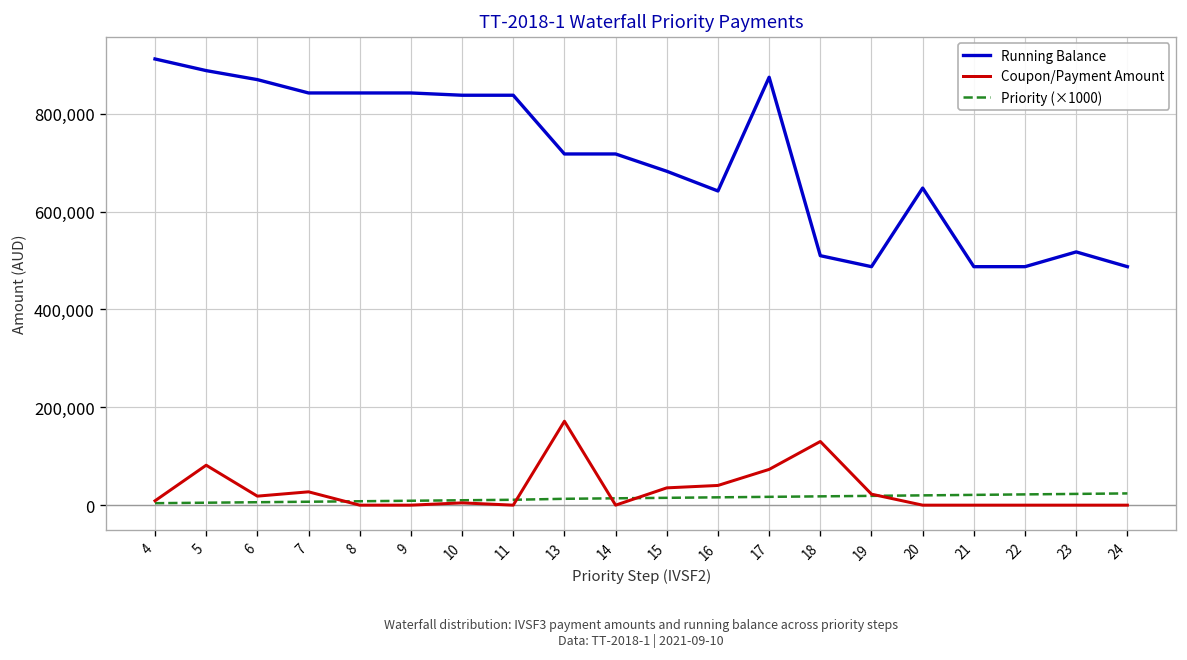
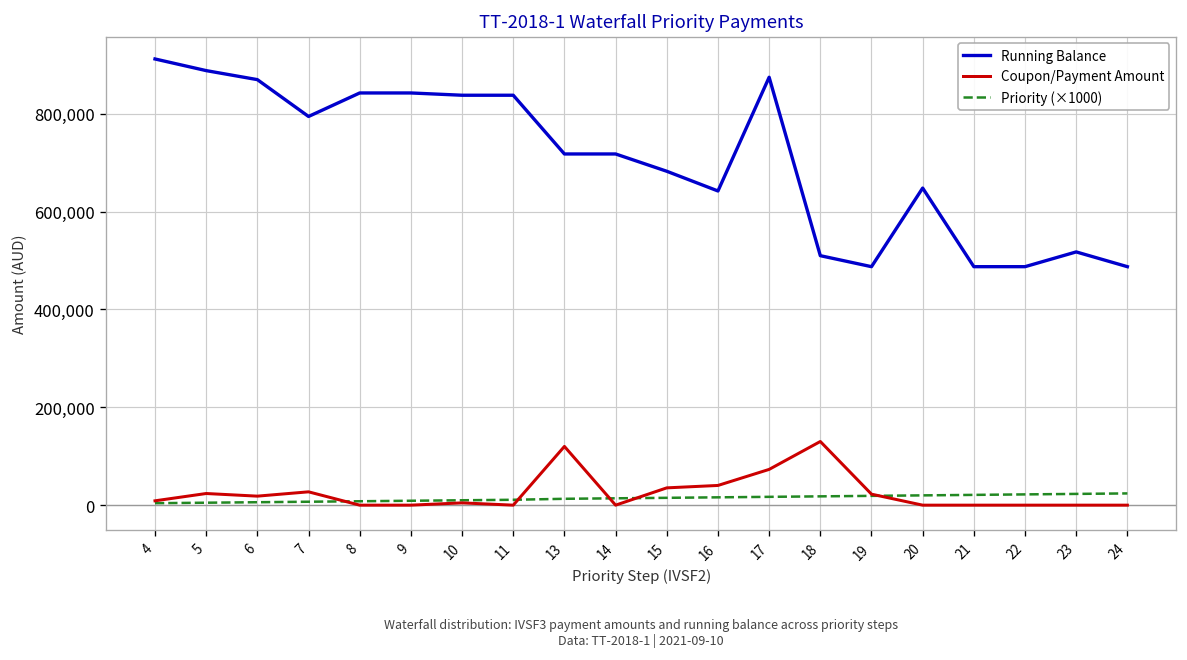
  {
    "Running Balance": {
      "4": "910,000",
      "5": "890,000",
      "6": "870,000",
-     "7": "840,000",
+     "7": "790,000",
      "8": "840,000",
      "9": "840,000",
      "10": "840,000",
      "11": "840,000",
      "13": "720,000",
      "14": "720,000",
      "15": "680,000",
      "16": "640,000",
      "17": "870,000",
      "18": "510,000",
      "19": "490,000",
      "20": "650,000",
      "21": "490,000",
      "22": "490,000",
      "23": "520,000",
      "24": "490,000"
    },
    "Coupon/Payment Amount": {
-     "5": "80,000",
+     "5": "20,000",
      "6": "20,000",
      "7": "30,000",
      "8": "0",
      "9": "0",
      "11": "0",
-     "13": "170,000",
+     "13": "120,000",
      "14": "0",
      "15": "40,000",
      "16": "40,000",
      "17": "70,000",
      "18": "130,000",
      "20": "0",
      "21": "0",
      "22": "0",
      "23": "0",
      "24": "0"
    },
    "Priority (×1000)": {
      "5": "10,000",
      "6": "10,000",
      "7": "10,000",
      "8": "10,000",
      "9": "10,000",
      "11": "10,000",
      "13": "10,000",
      "14": "10,000",
      "15": "20,000",
      "16": "20,000",
      "17": "20,000",
      "18": "20,000",
      "20": "20,000",
      "21": "20,000",
      "22": "20,000",
      "23": "20,000",
      "24": "20,000"
    }
  }
